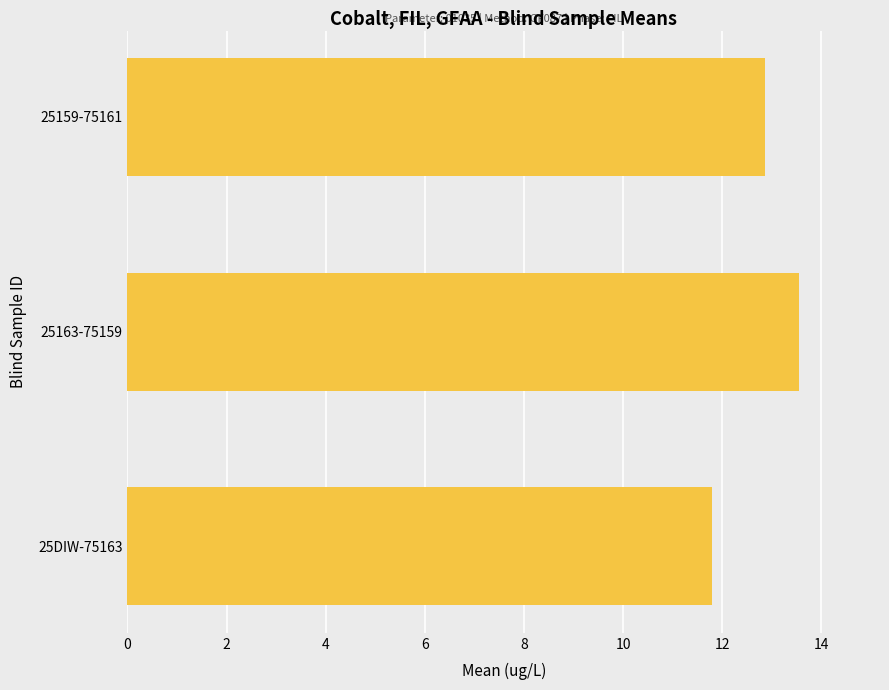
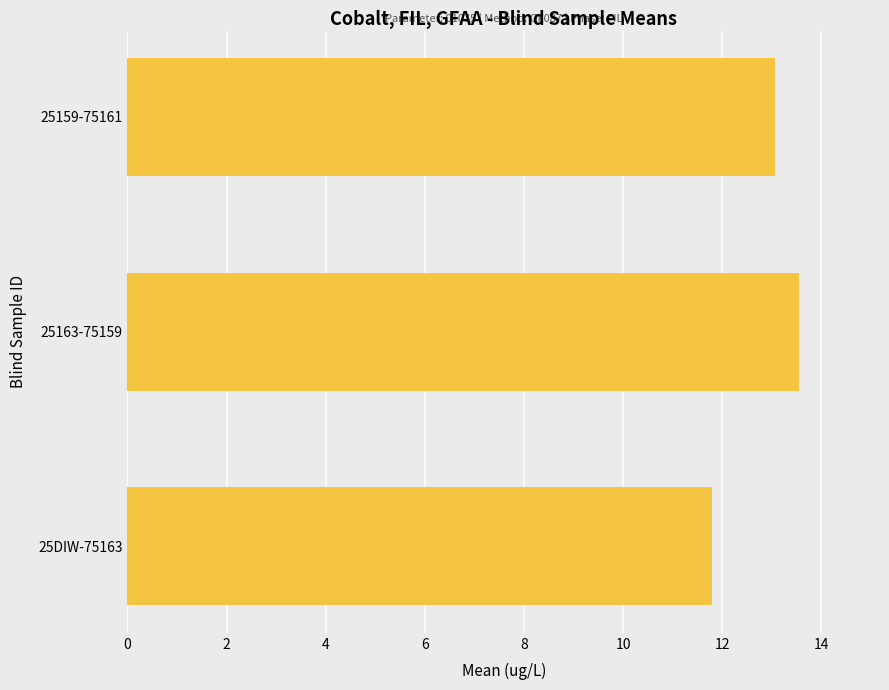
  {
-   "25159-75161": 12.9,
+   "25159-75161": 13.1,
    "25163-75159": 13.6,
    "25DIW-75163": 11.8
  }
